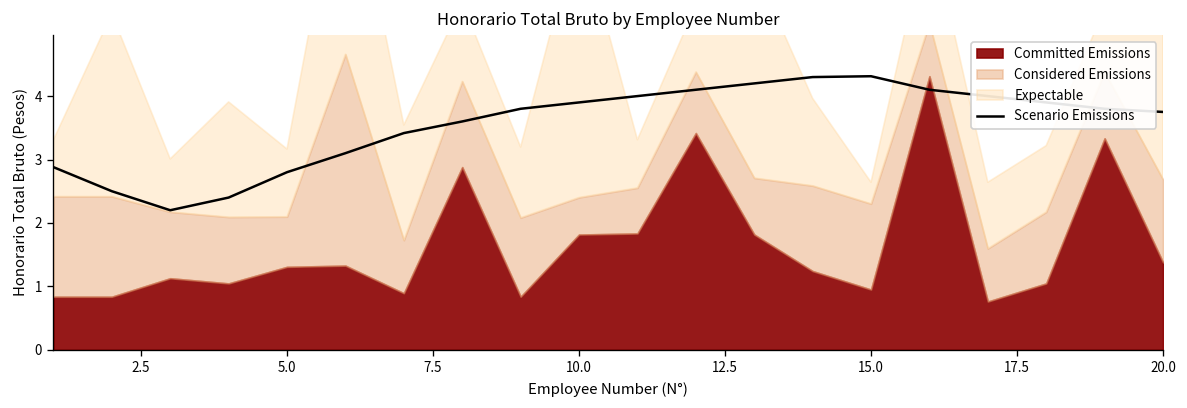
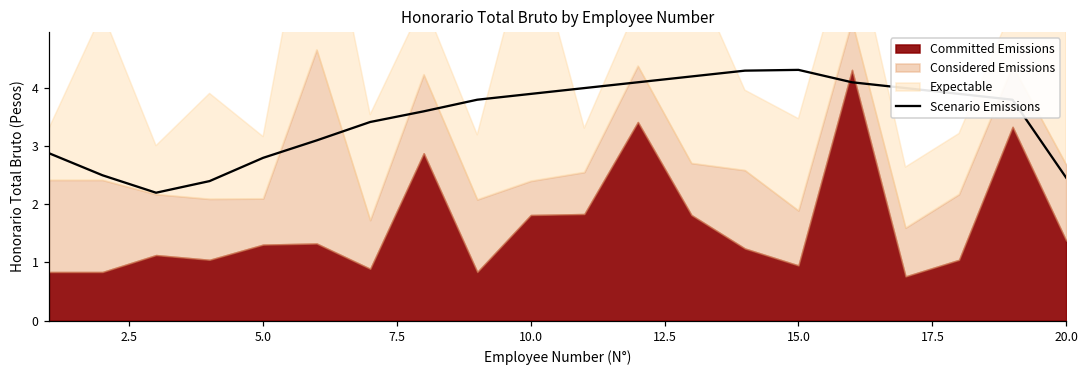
  {
    "Scenario Emissions": {
      "5.0": 2.8,
      "10.0": 3.9,
      "15.0": 4.3,
-     "20.0": 3.8
+     "20.0": 2.5
    },
    "Committed Emissions": {
      "5.0": 1.3,
      "10.0": 1.8,
      "15.0": 0.9,
      "20.0": 1.4
    },
    "Considered Emissions": {
      "5.0": 0.8,
      "10.0": 0.6,
-     "15.0": 1.4,
+     "15.0": 0.9,
      "20.0": 1.3
    },
    "Expectable": {
      "5.0": 1.1,
-     "15.0": 0.3
+     "15.0": 1.6
    }
  }
